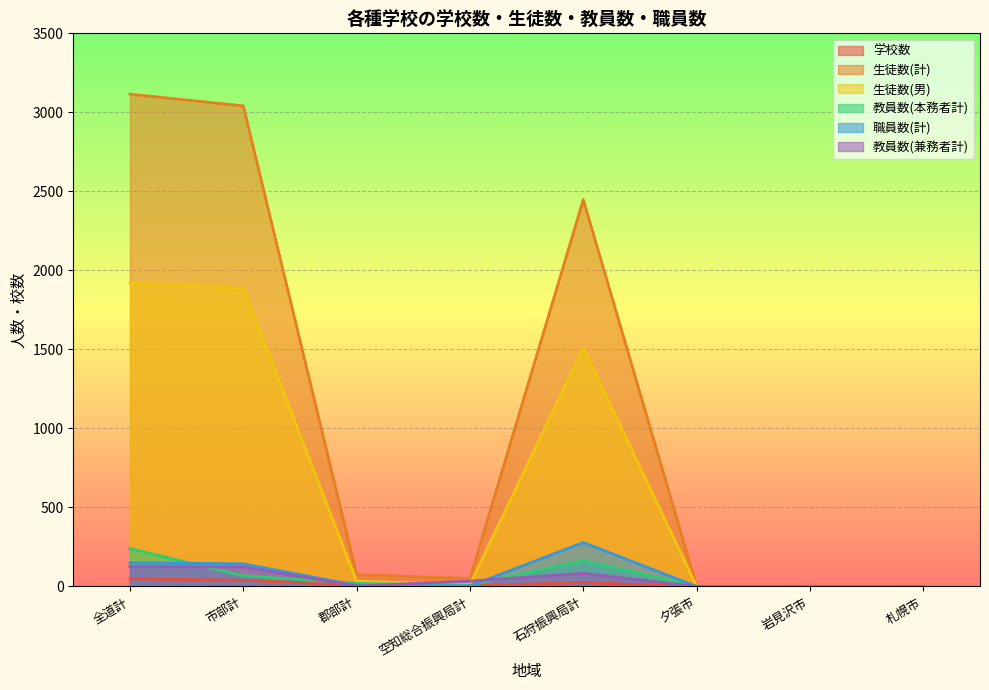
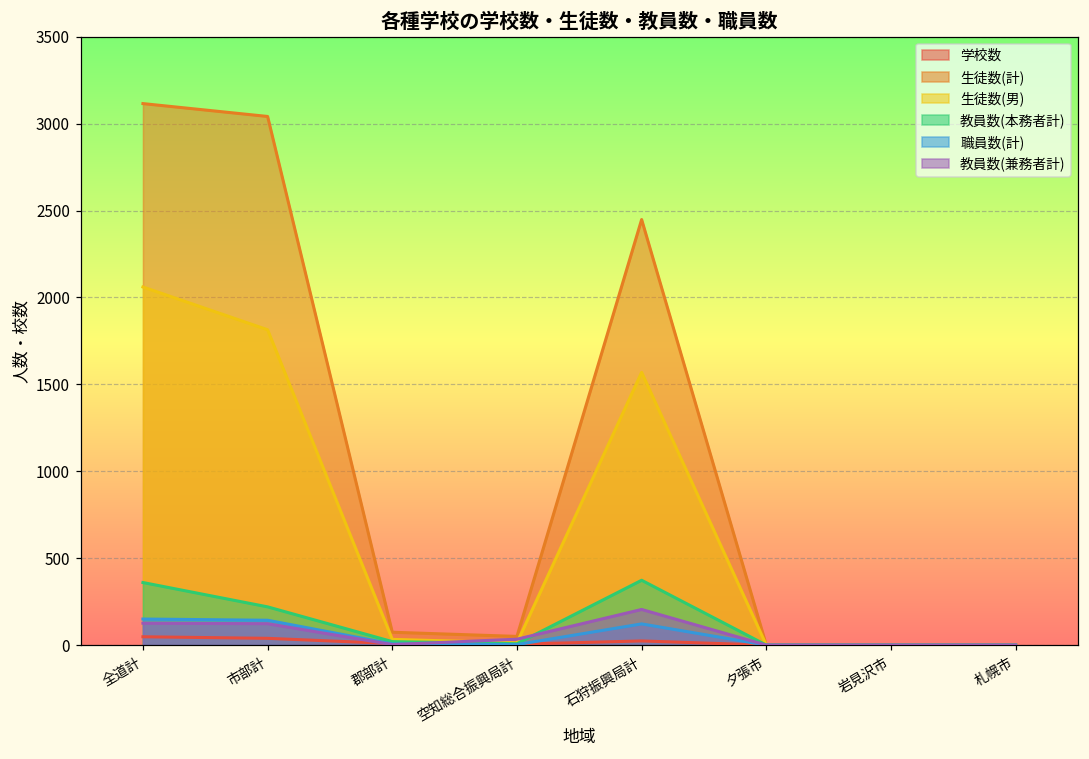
  {
    "生徒数(男)": {
-     "全道計": 1920,
-     "市部計": 1890,
-     "石狩振興局計": 1510
+     "全道計": 2060,
+     "市部計": 1810,
+     "石狩振興局計": 1570
    },
    "教員数(本務者計)": {
-     "全道計": 240,
-     "市部計": 70,
-     "石狩振興局計": 160
+     "全道計": 360,
+     "市部計": 220,
+     "石狩振興局計": 370
    },
    "職員数(計)": {
      "全道計": 150,
      "市部計": 140,
-     "石狩振興局計": 280
+     "石狩振興局計": 120
    },
    "教員数(兼務者計)": {
      "全道計": 130,
      "市部計": 120,
-     "石狩振興局計": 80
+     "石狩振興局計": 210
    }
  }
